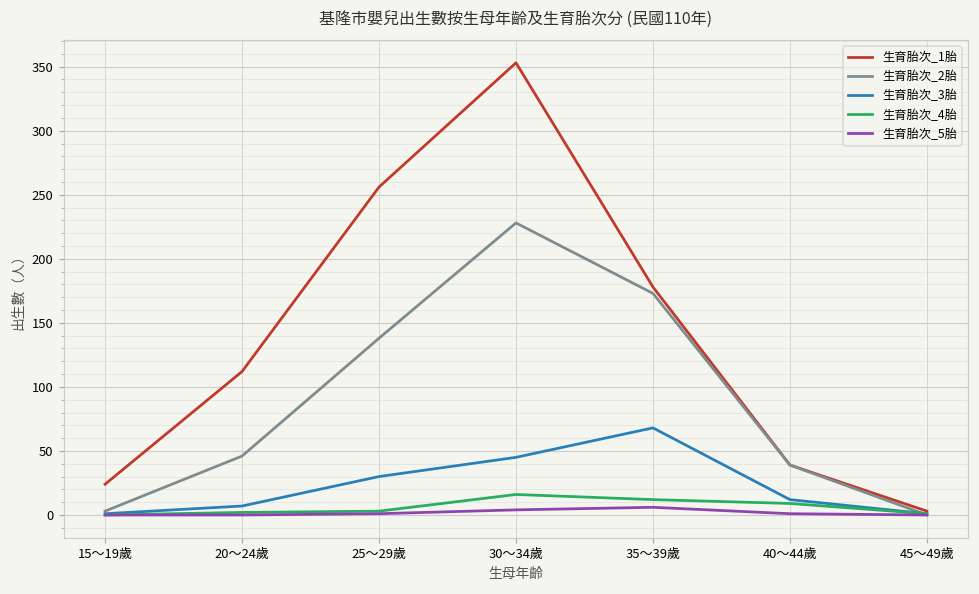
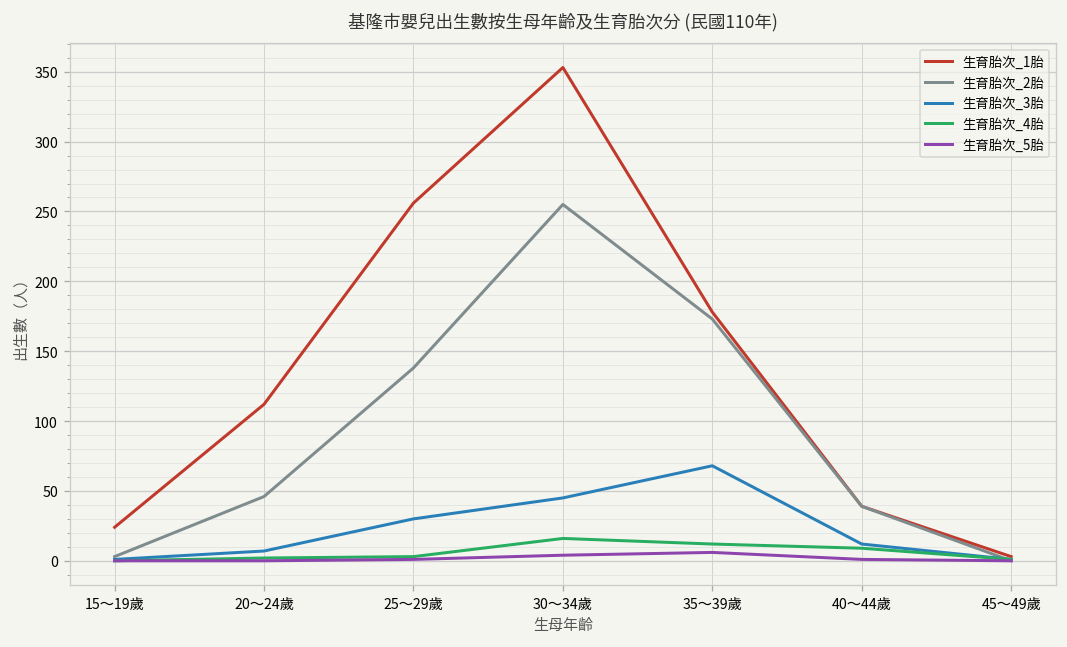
  {
    "生育胎次_1胎": {
      "15～19歲": 24,
      "20～24歲": 112,
      "25～29歲": 256,
      "30～34歲": 353,
      "35～39歲": 178
    },
    "生育胎次_2胎": {
      "20～24歲": 46,
      "25～29歲": 138,
-     "30～34歲": 228,
+     "30～34歲": 255,
      "35～39歲": 173
    },
    "生育胎次_3胎": {
      "20～24歲": 7,
      "25～29歲": 30,
      "30～34歲": 45,
      "35～39歲": 68,
      "40～44歲": 12
    },
    "生育胎次_4胎": {
      "30～34歲": 16,
      "35～39歲": 12,
      "40～44歲": 9
    },
    "生育胎次_5胎": {
      "30～34歲": 4,
      "35～39歲": 6,
      "40～44歲": 1
    }
  }
